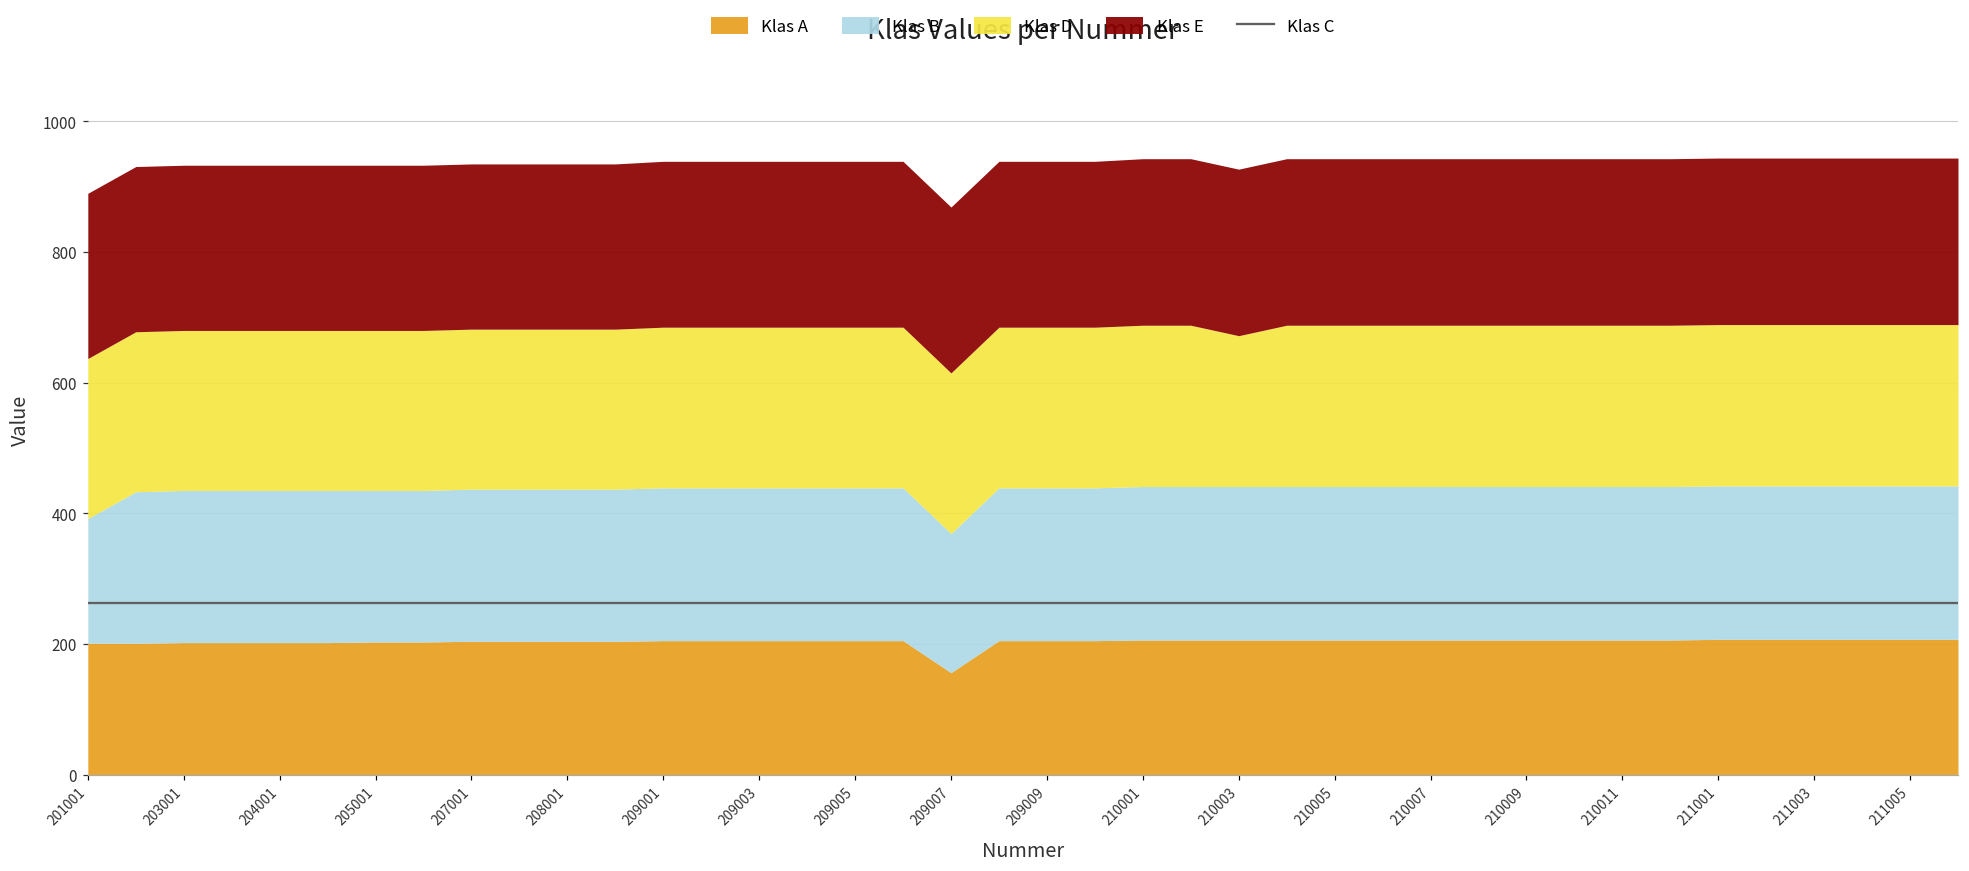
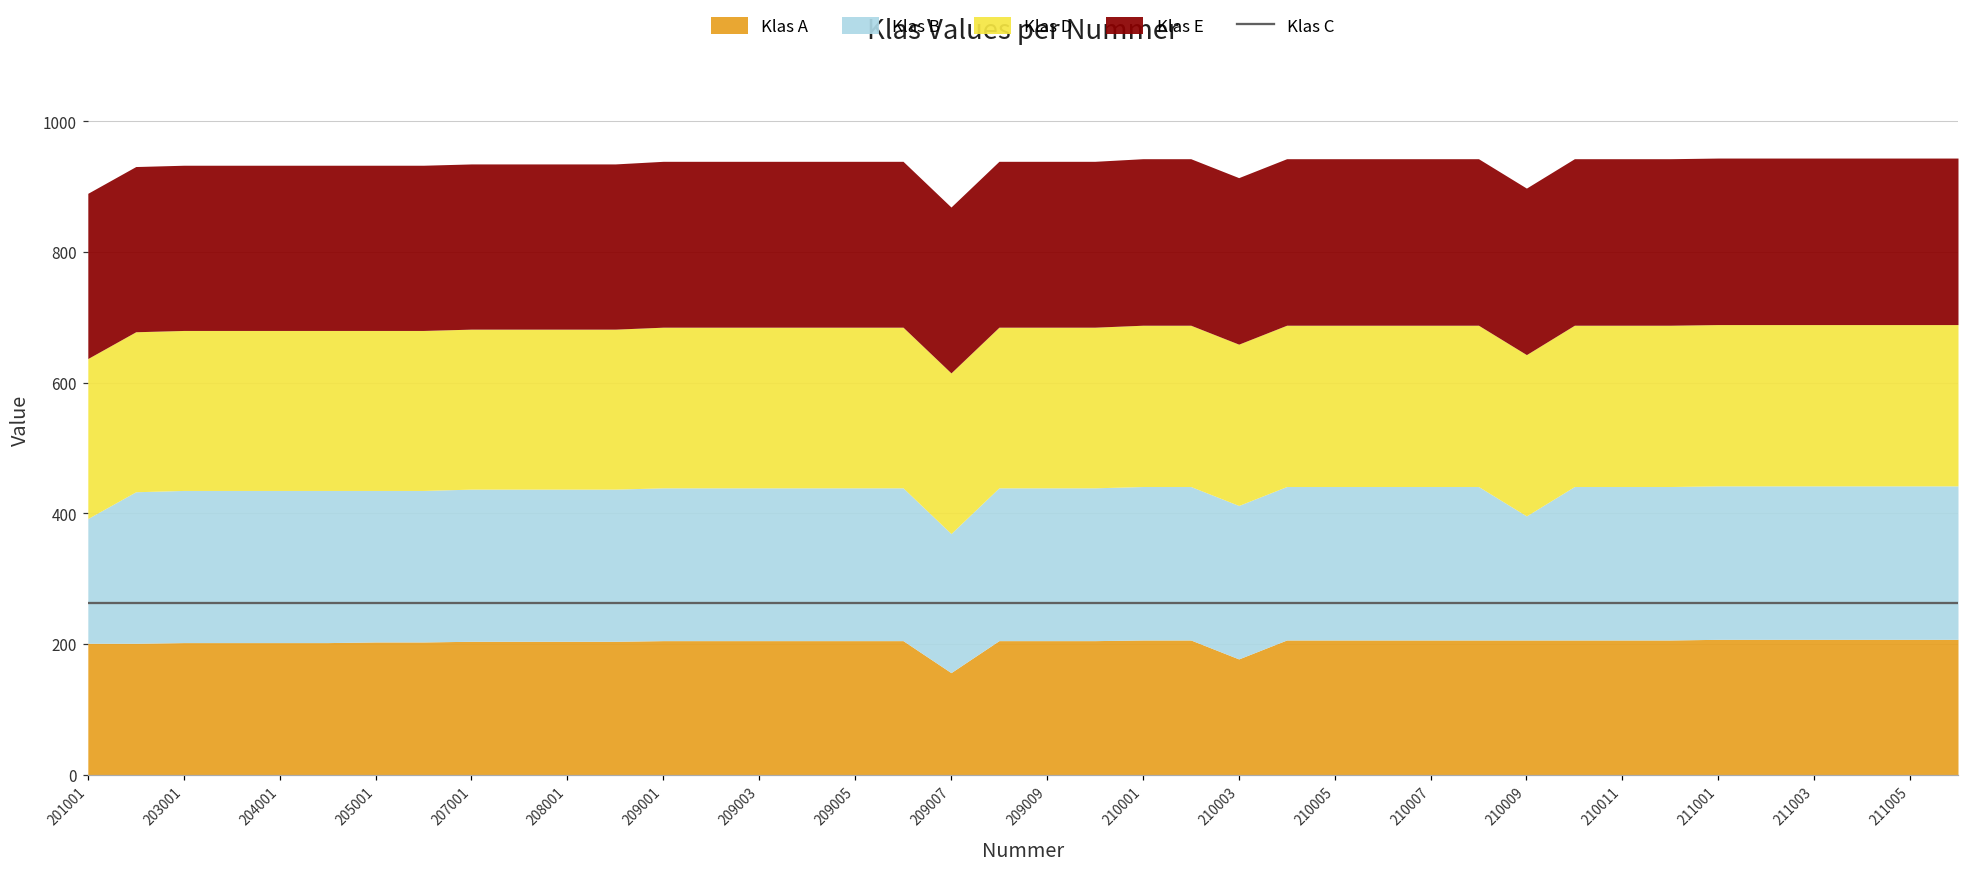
  {
    "Klas C": {
      "201001": 260,
      "203001": 260,
      "204001": 260,
      "205001": 260,
      "207001": 260,
      "208001": 260,
      "209001": 260,
      "209003": 260,
      "209005": 260,
      "209007": 260,
      "209009": 260,
      "210001": 260,
      "210003": 260,
      "210005": 260,
      "210007": 260,
      "210009": 260,
      "210011": 260,
      "211001": 260,
      "211003": 260,
      "211005": 260
    },
    "Klas A": {
      "201001": 200,
      "203001": 200,
      "204001": 200,
      "205001": 200,
      "207001": 200,
      "208001": 200,
      "209001": 210,
      "209003": 210,
      "209005": 210,
      "209007": 160,
      "209009": 210,
      "210001": 210,
-     "210003": 210,
+     "210003": 180,
      "210005": 210,
      "210007": 210,
      "210009": 210,
      "210011": 210,
      "211001": 210,
      "211003": 210,
      "211005": 210
    },
    "Klas B": {
      "201001": 190,
      "203001": 230,
      "204001": 230,
      "205001": 230,
      "207001": 230,
      "208001": 230,
      "209001": 230,
      "209003": 230,
      "209005": 230,
      "209007": 210,
      "209009": 230,
      "210001": 240,
      "210003": 240,
      "210005": 240,
      "210007": 240,
-     "210009": 240,
+     "210009": 190,
      "210011": 240,
      "211001": 240,
      "211003": 240,
      "211005": 240
    },
    "Klas D": {
      "201001": 250,
      "203001": 250,
      "204001": 250,
      "205001": 250,
      "207001": 250,
      "208001": 250,
      "209001": 250,
      "209003": 250,
      "209005": 250,
      "209007": 250,
      "209009": 250,
      "210001": 250,
-     "210003": 230,
+     "210003": 250,
      "210005": 250,
      "210007": 250,
      "210009": 250,
      "210011": 250,
      "211001": 250,
      "211003": 250,
      "211005": 250
    },
    "Klas E": {
      "201001": 250,
      "203001": 250,
      "204001": 250,
      "205001": 250,
      "207001": 250,
      "208001": 250,
      "209001": 250,
      "209003": 250,
      "209005": 250,
      "209007": 250,
      "209009": 250,
      "210001": 260,
      "210003": 260,
      "210005": 260,
      "210007": 260,
      "210009": 260,
      "210011": 260,
      "211001": 260,
      "211003": 260,
      "211005": 260
    }
  }
